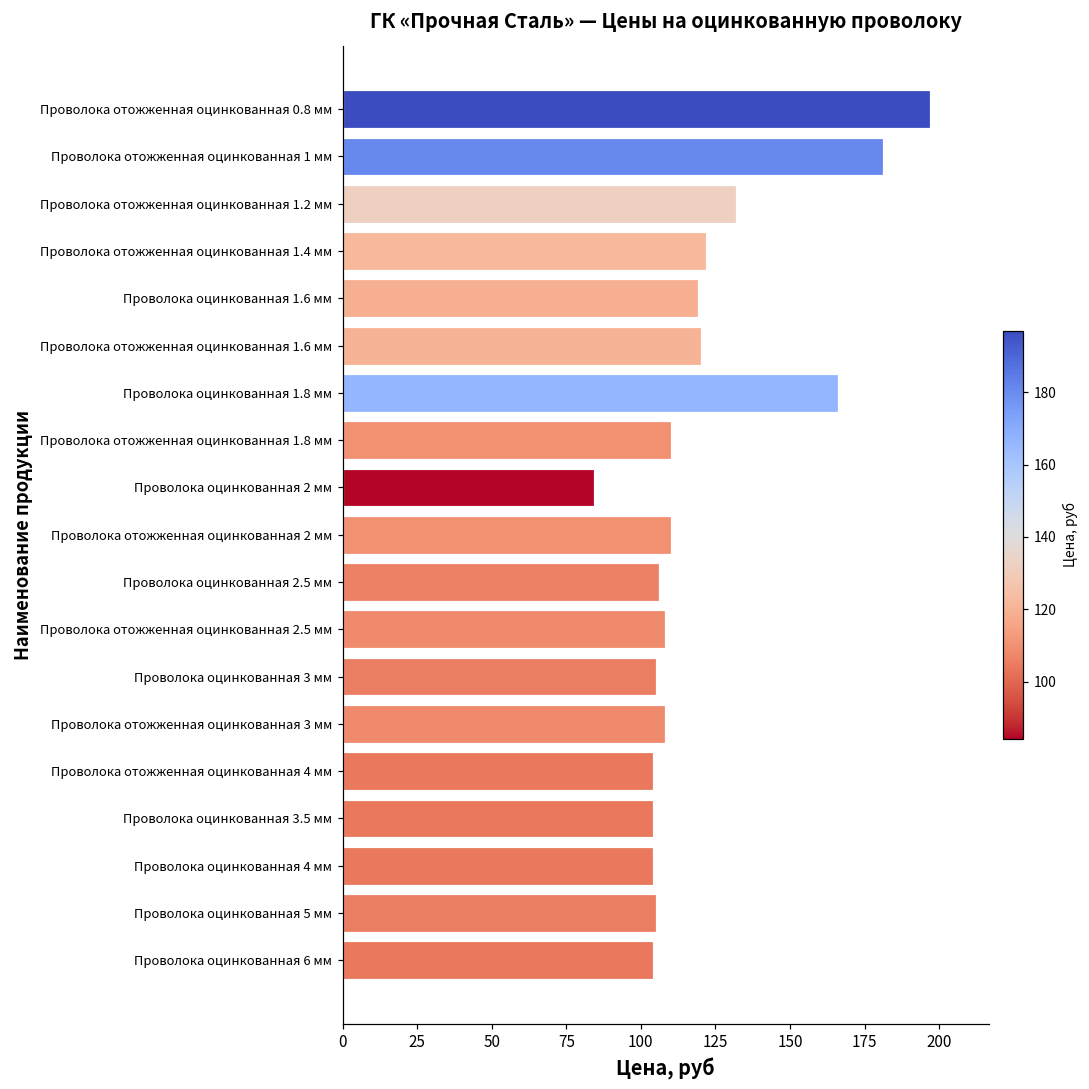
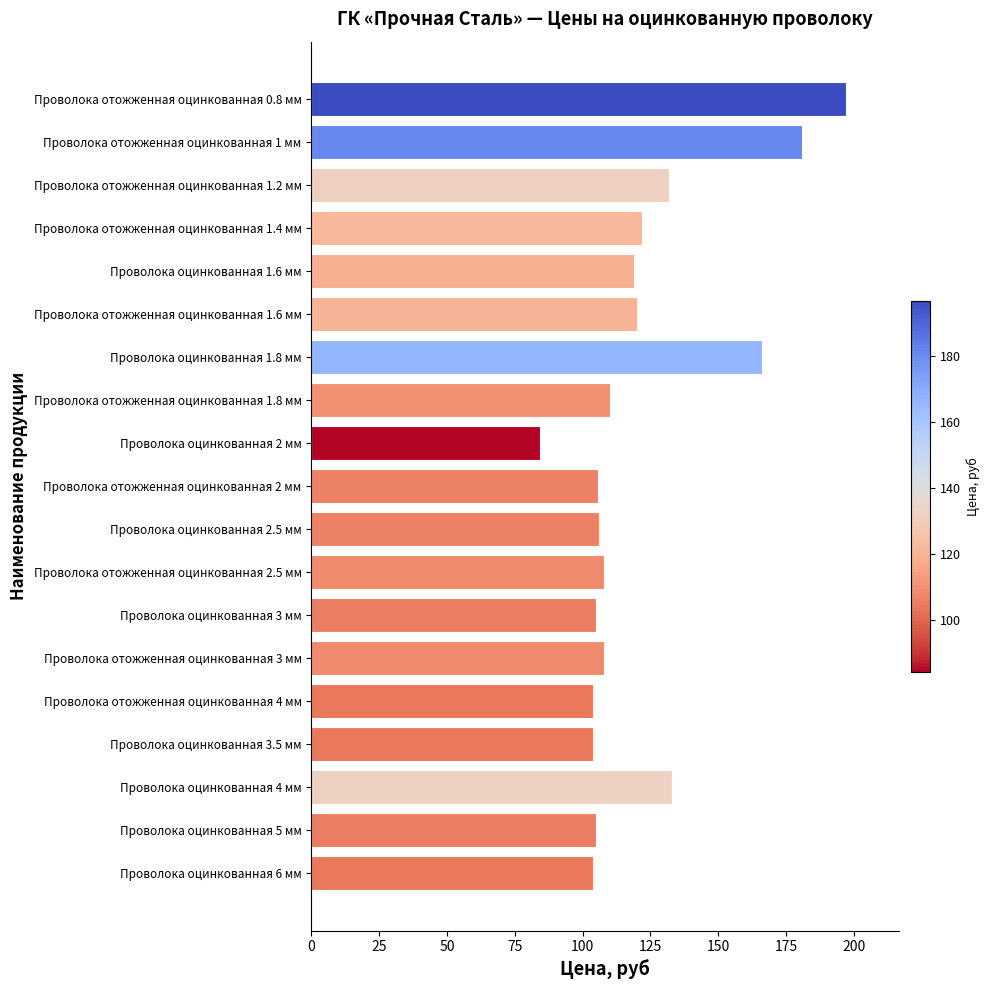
  {
    "Проволока отожженная оцинкованная 0.8 мм": 197,
    "Проволока отожженная оцинкованная 1 мм": 181,
    "Проволока отожженная оцинкованная 1.2 мм": 132,
    "Проволока отожженная оцинкованная 1.4 мм": 122,
    "Проволока оцинкованная 1.6 мм": 119,
    "Проволока отожженная оцинкованная 1.6 мм": 120,
    "Проволока оцинкованная 1.8 мм": 166,
    "Проволока отожженная оцинкованная 1.8 мм": 110,
    "Проволока оцинкованная 2 мм": 84,
-   "Проволока отожженная оцинкованная 2 мм": 110,
+   "Проволока отожженная оцинкованная 2 мм": 106,
    "Проволока оцинкованная 2.5 мм": 106,
    "Проволока отожженная оцинкованная 2.5 мм": 108,
    "Проволока оцинкованная 3 мм": 105,
    "Проволока отожженная оцинкованная 3 мм": 108,
    "Проволока отожженная оцинкованная 4 мм": 104,
    "Проволока оцинкованная 3.5 мм": 104,
-   "Проволока оцинкованная 4 мм": 104,
+   "Проволока оцинкованная 4 мм": 133,
    "Проволока оцинкованная 5 мм": 105,
    "Проволока оцинкованная 6 мм": 104
  }
